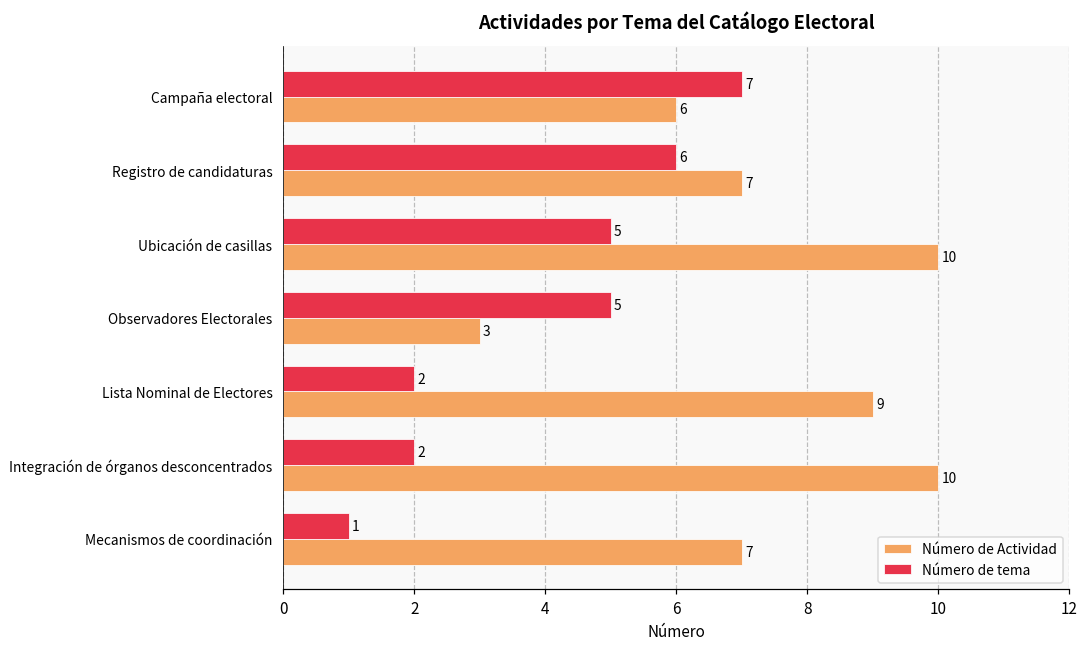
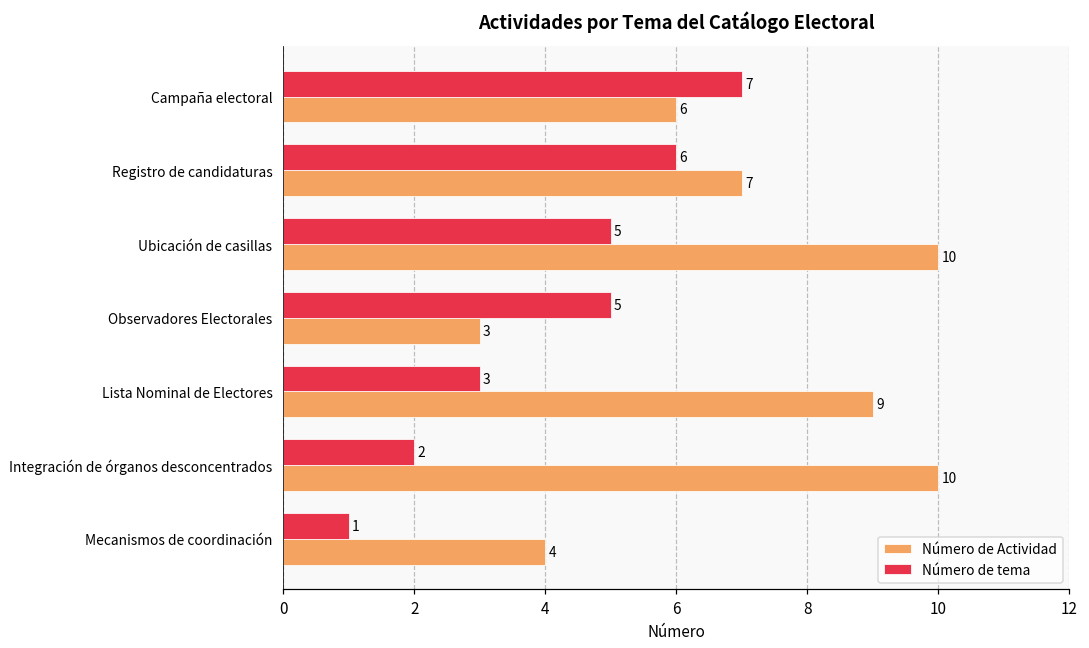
  {
    "Número de Actividad": {
      "Campaña electoral": 6,
      "Registro de candidaturas": 7,
      "Ubicación de casillas": 10,
      "Observadores Electorales": 3,
      "Lista Nominal de Electores": 9,
      "Integración de órganos desconcentrados": 10,
-     "Mecanismos de coordinación": 7
+     "Mecanismos de coordinación": 4
    },
    "Número de tema": {
      "Campaña electoral": 7,
      "Registro de candidaturas": 6,
      "Ubicación de casillas": 5,
      "Observadores Electorales": 5,
-     "Lista Nominal de Electores": 2,
+     "Lista Nominal de Electores": 3,
      "Integración de órganos desconcentrados": 2,
      "Mecanismos de coordinación": 1
    }
  }
